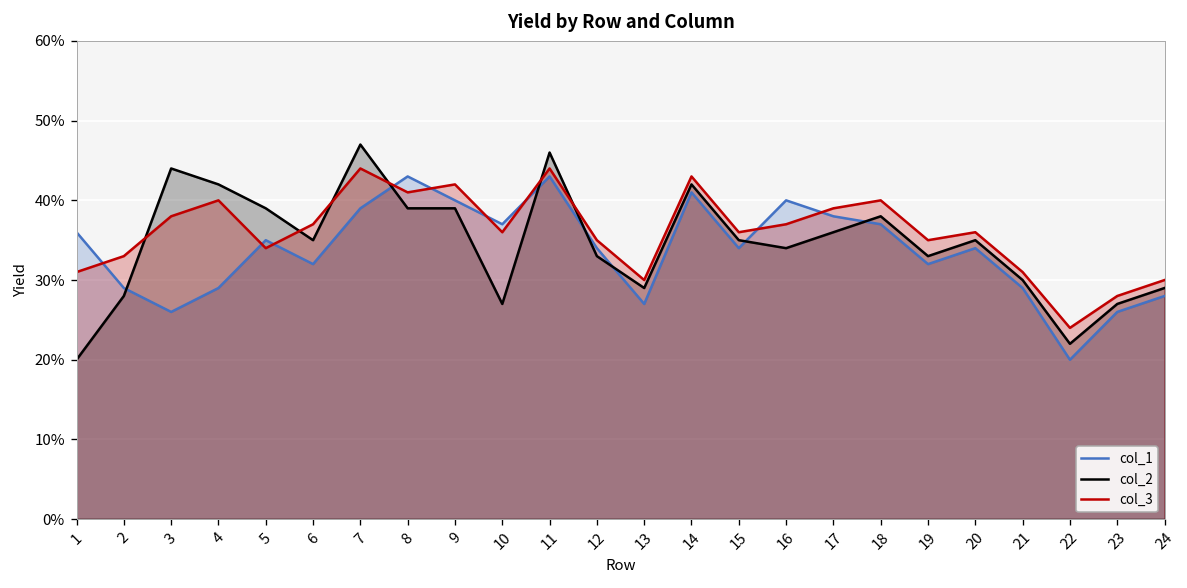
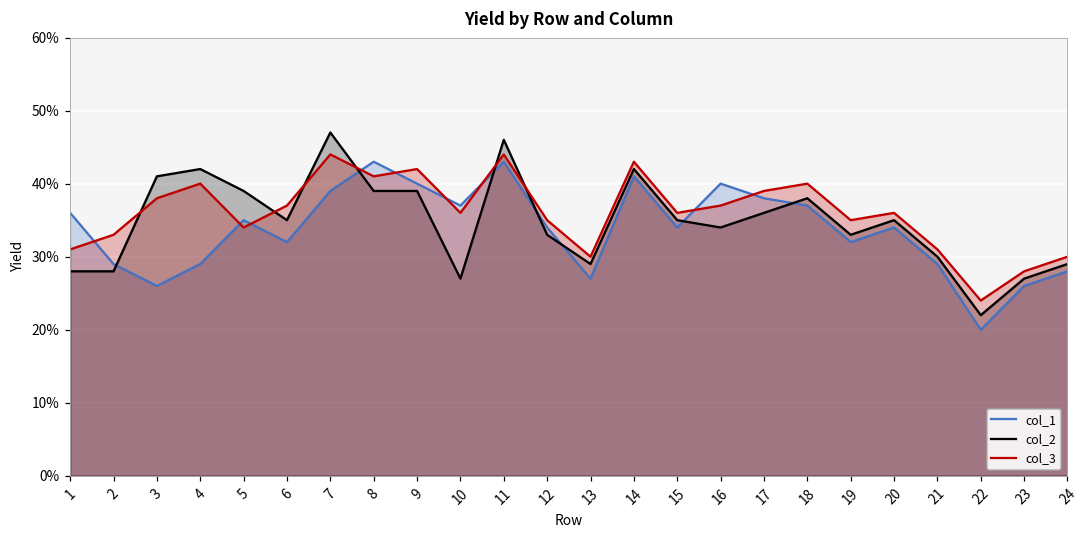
  {
    "col_1": {
      "1": "36%",
      "2": "29%",
      "3": "26%",
      "4": "29%",
      "5": "35%",
      "6": "32%",
      "7": "39%",
      "8": "43%",
      "9": "40%",
      "10": "37%",
      "11": "43%",
      "12": "34%",
      "13": "27%",
      "14": "41%",
      "15": "34%",
      "16": "40%",
      "17": "38%",
      "18": "37%",
      "19": "32%",
      "20": "34%",
      "21": "29%",
      "22": "20%",
      "23": "26%",
      "24": "28%"
    },
    "col_2": {
-     "1": "20%",
+     "1": "28%",
      "2": "28%",
-     "3": "44%",
+     "3": "41%",
      "4": "42%",
      "5": "39%",
      "6": "35%",
      "7": "47%",
      "8": "39%",
      "9": "39%",
      "10": "27%",
      "11": "46%",
      "12": "33%",
      "13": "29%",
      "14": "42%",
      "15": "35%",
      "16": "34%",
      "17": "36%",
      "18": "38%",
      "19": "33%",
      "20": "35%",
      "21": "30%",
      "22": "22%",
      "23": "27%",
      "24": "29%"
    },
    "col_3": {
      "1": "31%",
      "2": "33%",
      "3": "38%",
      "4": "40%",
      "5": "34%",
      "6": "37%",
      "7": "44%",
      "8": "41%",
      "9": "42%",
      "10": "36%",
      "11": "44%",
      "12": "35%",
      "13": "30%",
      "14": "43%",
      "15": "36%",
      "16": "37%",
      "17": "39%",
      "18": "40%",
      "19": "35%",
      "20": "36%",
      "21": "31%",
      "22": "24%",
      "23": "28%",
      "24": "30%"
    }
  }
